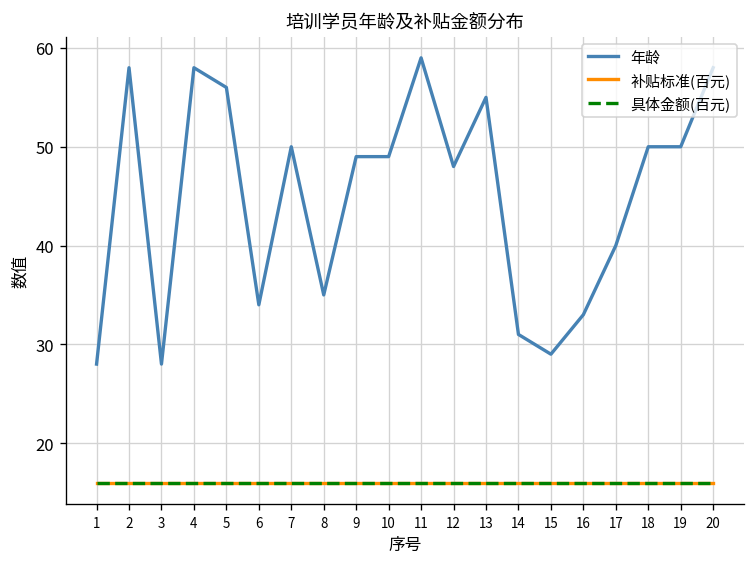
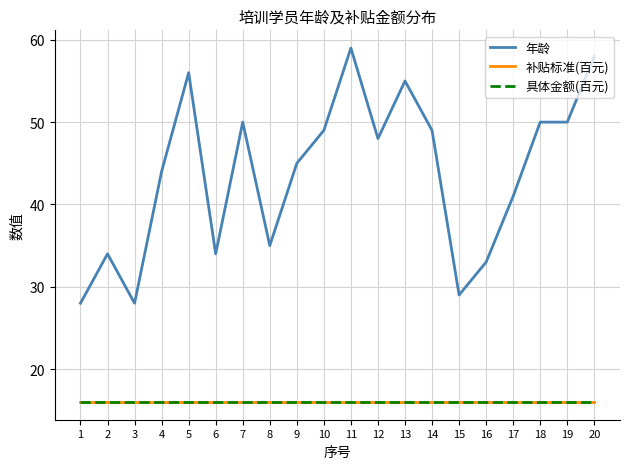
  {
    "年龄": {
      "1": 28,
-     "2": 58,
+     "2": 34,
      "3": 28,
-     "4": 58,
+     "4": 44,
      "5": 56,
      "6": 34,
      "7": 50,
      "8": 35,
-     "9": 49,
+     "9": 45,
      "10": 49,
      "11": 59,
      "12": 48,
      "13": 55,
-     "14": 31,
+     "14": 49,
      "15": 29,
      "16": 33,
-     "17": 40,
+     "17": 41,
      "18": 50,
      "19": 50
    },
    "具体金额(百元)": {
      "1": 16,
      "2": 16,
      "3": 16,
      "4": 16,
      "5": 16,
      "6": 16,
      "7": 16,
      "8": 16,
      "9": 16,
      "10": 16,
      "11": 16,
      "12": 16,
      "13": 16,
      "14": 16,
      "15": 16,
      "16": 16,
      "17": 16,
      "18": 16,
      "19": 16,
      "20": 16
    }
  }
